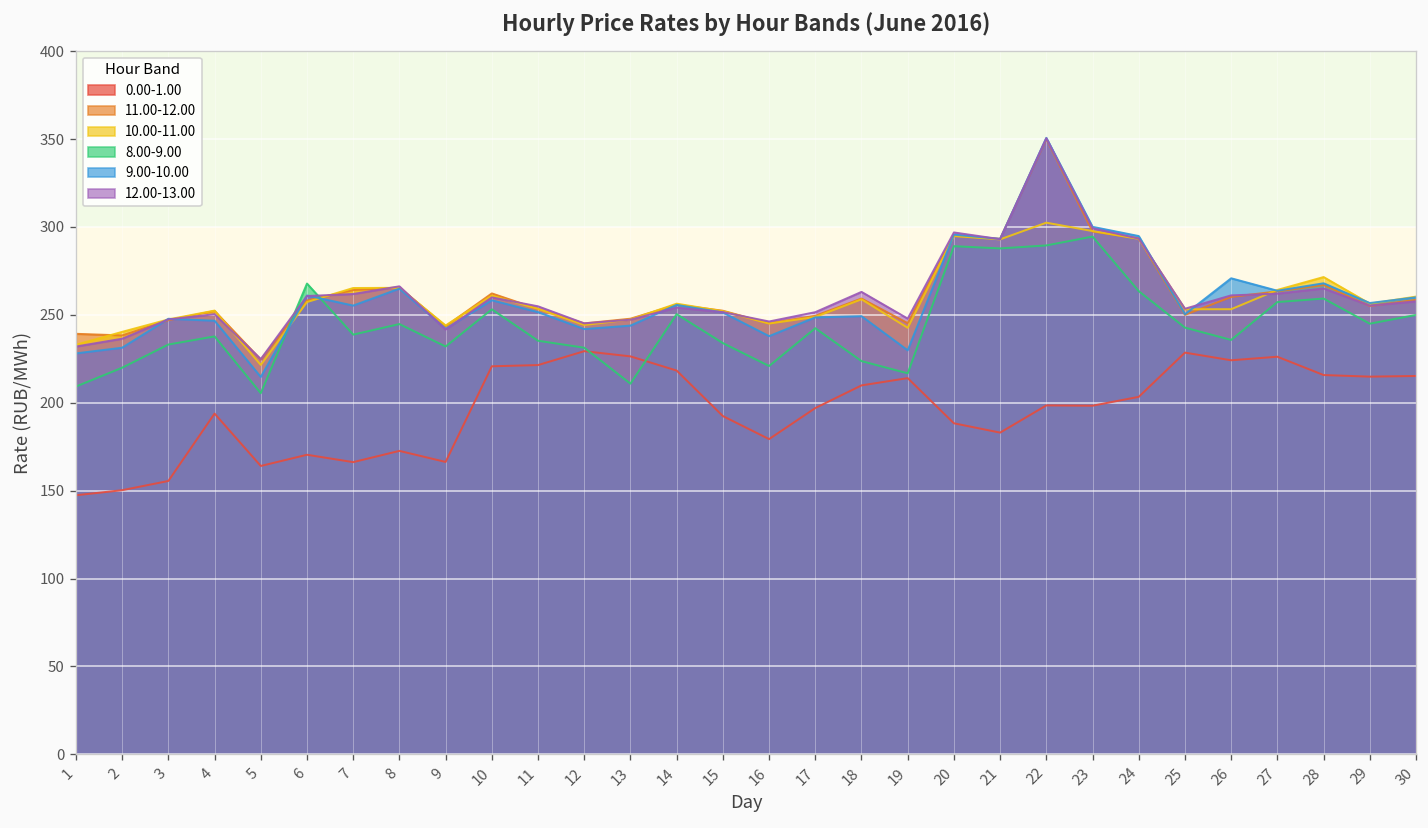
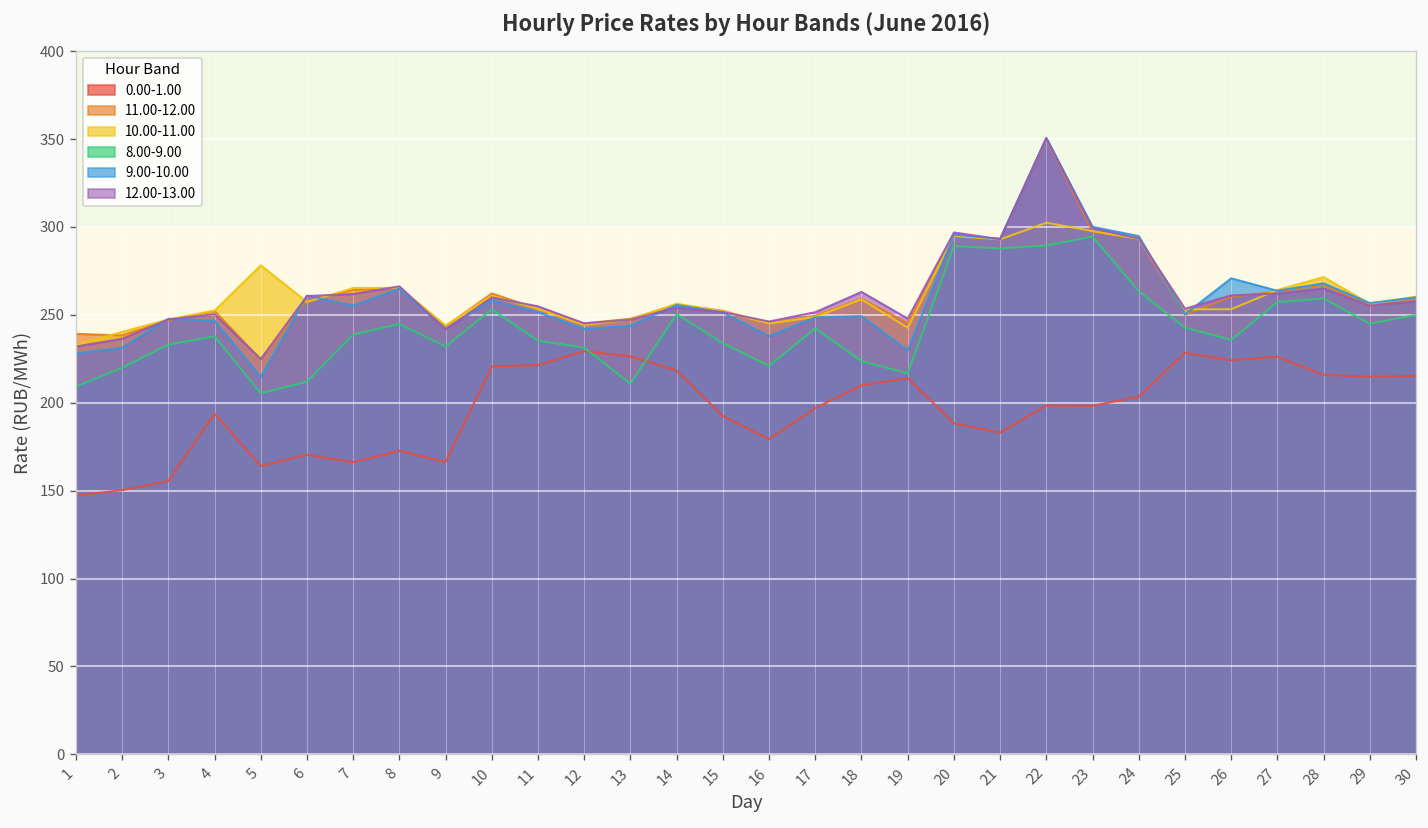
  {
    "10.00-11.00": {
      "2": 240,
-     "5": 222,
+     "5": 278,
      "19": 243,
      "22": 302,
      "26": 253,
      "28": 272
    },
    "8.00-9.00": {
      "1": 209,
      "2": 220,
      "3": 233,
      "4": 238,
      "5": 205,
-     "6": 268,
+     "6": 212,
      "7": 239,
      "8": 245,
      "9": 232,
      "10": 253,
      "11": 235,
      "12": 231,
      "13": 211,
      "14": 250,
      "15": 234,
      "16": 221,
      "17": 242,
      "18": 224,
      "19": 217,
      "20": 289,
      "21": 288,
      "22": 289,
      "23": 295,
      "24": 263,
      "25": 243,
      "26": 236,
      "27": 257,
      "28": 259,
      "29": 245,
      "30": 250
    },
    "9.00-10.00": {
      "1": 228,
      "2": 231,
      "4": 247,
      "5": 215,
      "7": 255,
      "11": 252,
      "12": 242,
      "13": 244,
      "16": 238,
      "18": 249,
      "19": 230,
      "26": 271
    },
    "12.00-13.00": {
      "2": 236,
      "4": 250,
      "7": 262,
      "17": 252,
      "18": 263,
      "19": 248,
      "28": 265
    }
  }
